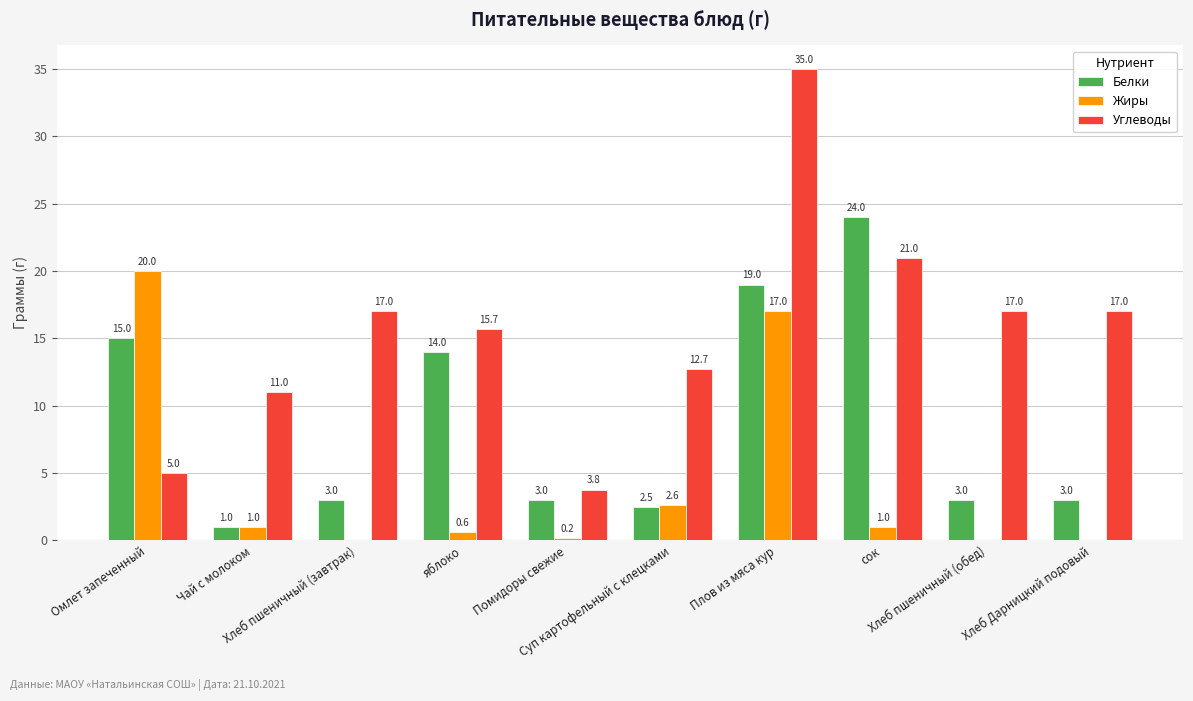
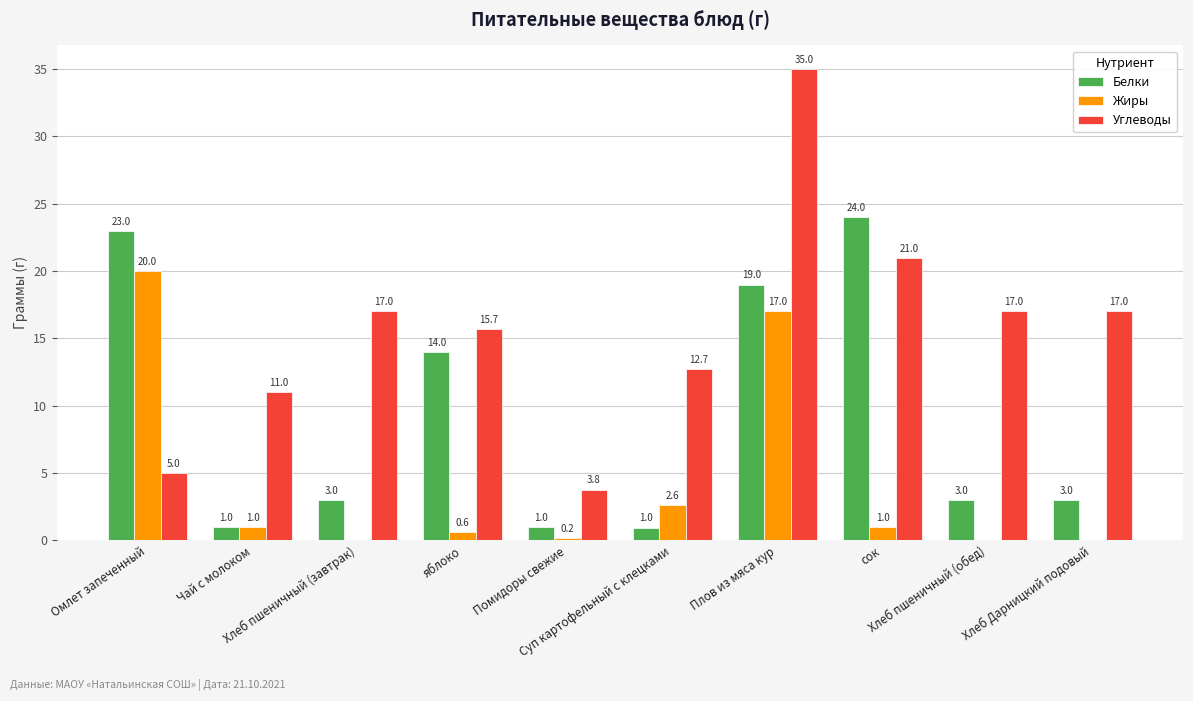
  {
    "Белки": {
-     "Омлет запеченный": 15.0,
+     "Омлет запеченный": 23.0,
      "Чай с молоком": 1.0,
      "Хлеб пшеничный (завтрак)": 3.0,
      "яблоко": 14.0,
-     "Помидоры свежие": 3.0,
-     "Суп картофельный с клецками": 2.5,
+     "Помидоры свежие": 1.0,
+     "Суп картофельный с клецками": 1.0,
      "Плов из мяса кур": 19.0,
      "сок": 24.0,
      "Хлеб пшеничный (обед)": 3.0,
      "Хлеб Дарницкий подовый": 3.0
    },
    "Жиры": {
      "Омлет запеченный": 20.0,
      "Чай с молоком": 1.0,
      "яблоко": 0.6,
      "Помидоры свежие": 0.2,
      "Суп картофельный с клецками": 2.6,
      "Плов из мяса кур": 17.0,
      "сок": 1.0
    },
    "Углеводы": {
      "Омлет запеченный": 5.0,
      "Чай с молоком": 11.0,
      "Хлеб пшеничный (завтрак)": 17.0,
      "яблоко": 15.7,
      "Помидоры свежие": 3.8,
      "Суп картофельный с клецками": 12.7,
      "Плов из мяса кур": 35.0,
      "сок": 21.0,
      "Хлеб пшеничный (обед)": 17.0,
      "Хлеб Дарницкий подовый": 17.0
    }
  }
